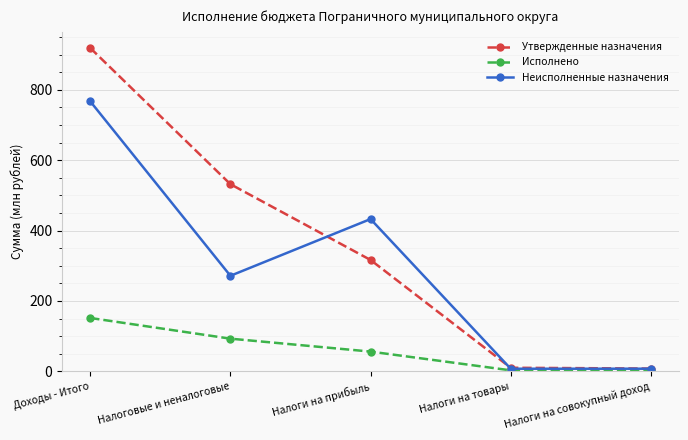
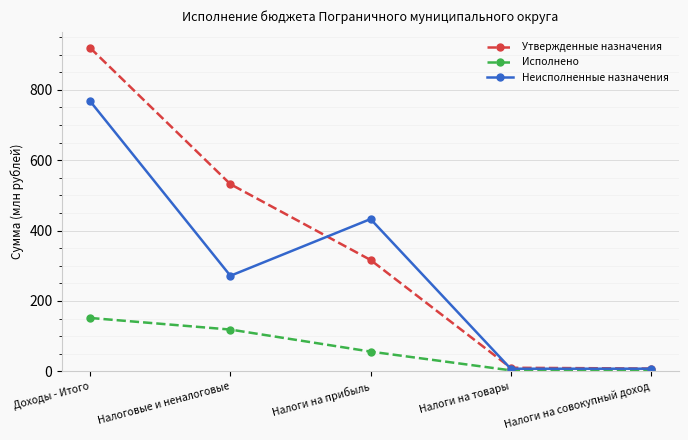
  {
    "Утвержденные назначения": {
      "Доходы - Итого": 920,
      "Налоговые и неналоговые": 530,
      "Налоги на прибыль": 320
    },
    "Исполнено": {
      "Доходы - Итого": 150,
-     "Налоговые и неналоговые": 90,
+     "Налоговые и неналоговые": 120,
      "Налоги на прибыль": 60
    },
    "Неисполненные назначения": {
      "Доходы - Итого": 770,
      "Налоговые и неналоговые": 270,
      "Налоги на прибыль": 430
    }
  }
